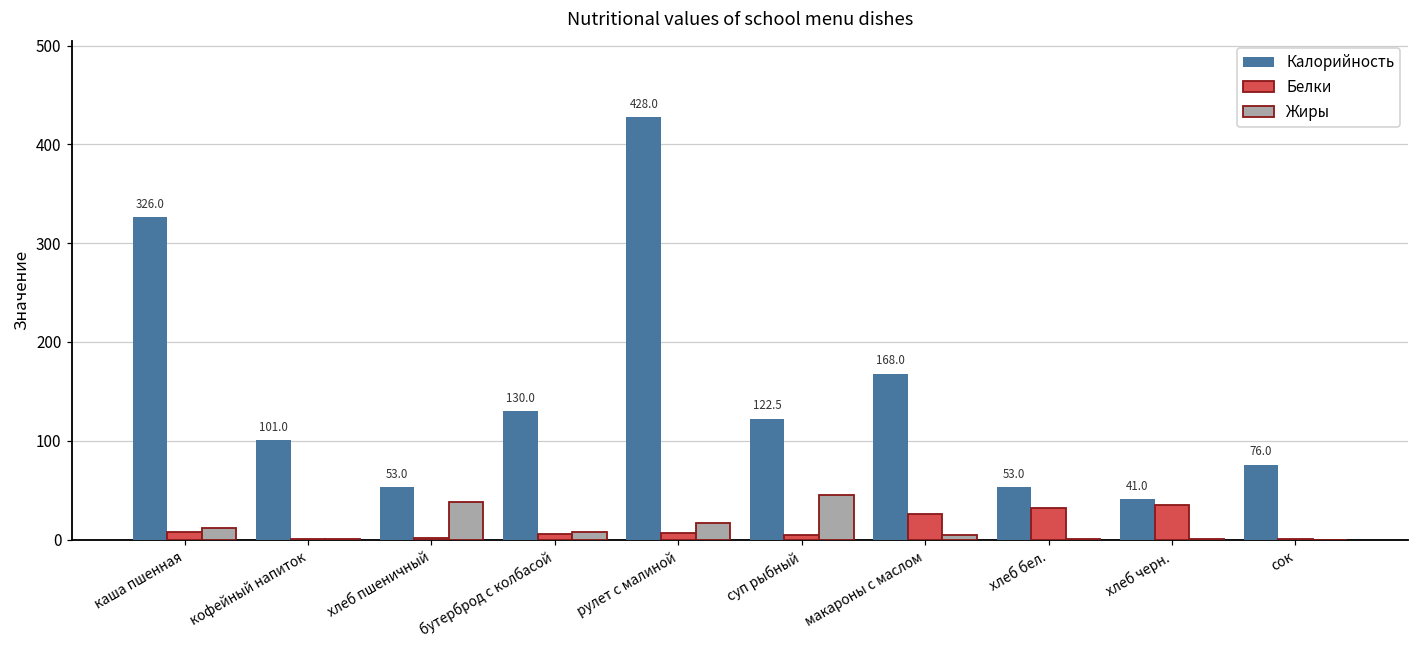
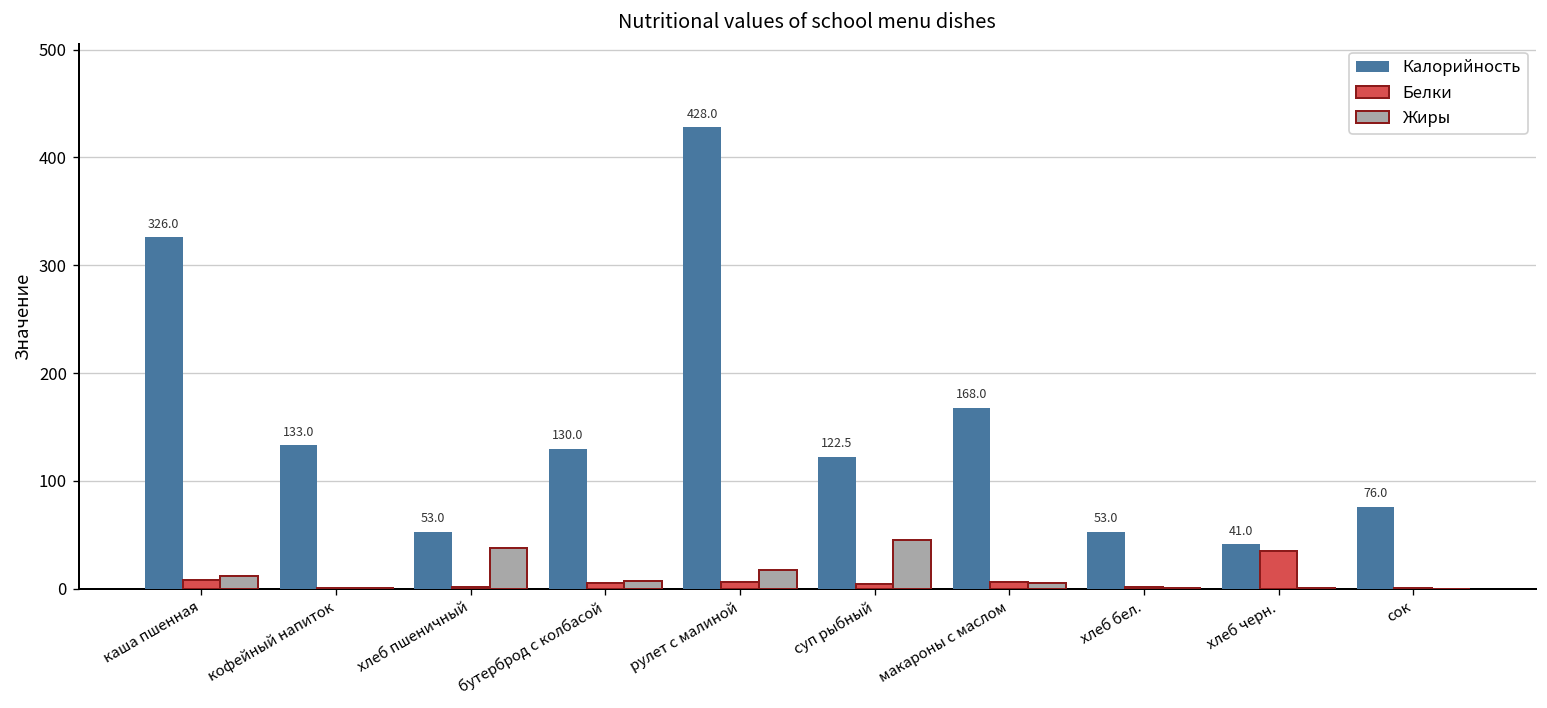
  {
    "Калорийность": {
      "каша пшенная": 326.0,
-     "кофейный напиток": 101.0,
+     "кофейный напиток": 133.0,
      "хлеб пшеничный": 53.0,
      "бутерброд с колбасой": 130.0,
      "рулет с малиной": 428.0,
      "суп рыбный": 122.5,
      "макароны с маслом": 168.0,
      "хлеб бел.": 53.0,
      "хлеб черн.": 41.0,
      "сок": 76.0
    },
    "Белки": {
      "каша пшенная": 10,
      "бутерброд с колбасой": 10,
      "рулет с малиной": 10,
      "суп рыбный": 0,
-     "макароны с маслом": 30,
-     "хлеб бел.": 30,
+     "макароны с маслом": 10,
+     "хлеб бел.": 0,
      "хлеб черн.": 40
    },
    "Жиры": {
      "каша пшенная": 10,
      "хлеб пшеничный": 40,
      "бутерброд с колбасой": 10,
      "рулет с малиной": 20,
      "суп рыбный": 40,
      "макароны с маслом": 10,
      "сок": 0
    }
  }
